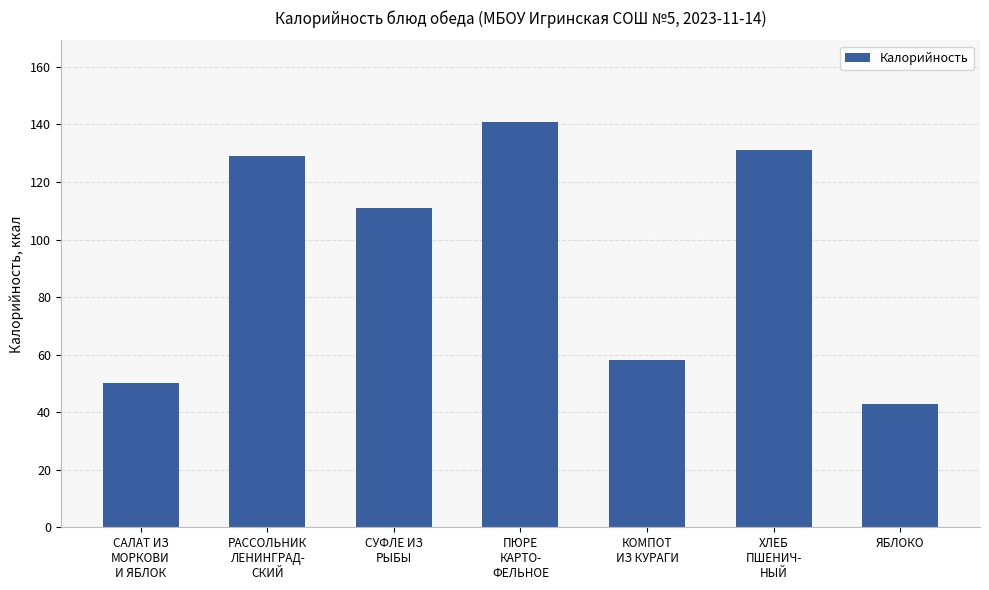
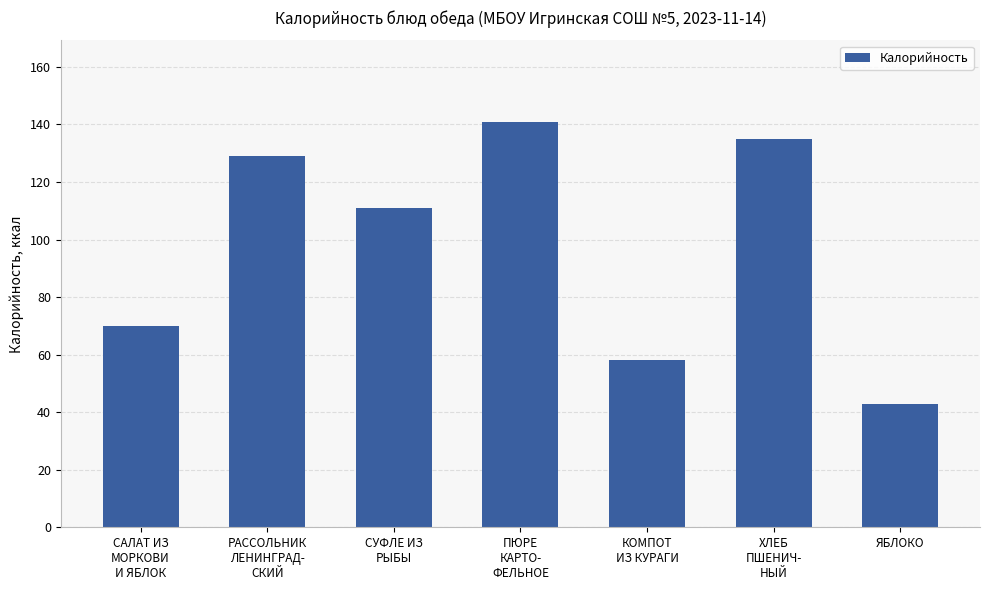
  {
-   "САЛАТ ИЗ МОРКОВИ И ЯБЛОК": 50,
+   "САЛАТ ИЗ МОРКОВИ И ЯБЛОК": 70,
    "РАССОЛЬНИК ЛЕНИНГРАД- СКИЙ": 129,
    "СУФЛЕ ИЗ РЫБЫ": 111,
    "ПЮРЕ КАРТО- ФЕЛЬНОЕ": 141,
    "КОМПОТ ИЗ КУРАГИ": 58,
-   "ХЛЕБ ПШЕНИЧ- НЫЙ": 131,
+   "ХЛЕБ ПШЕНИЧ- НЫЙ": 135,
    "ЯБЛОКО": 43
  }
